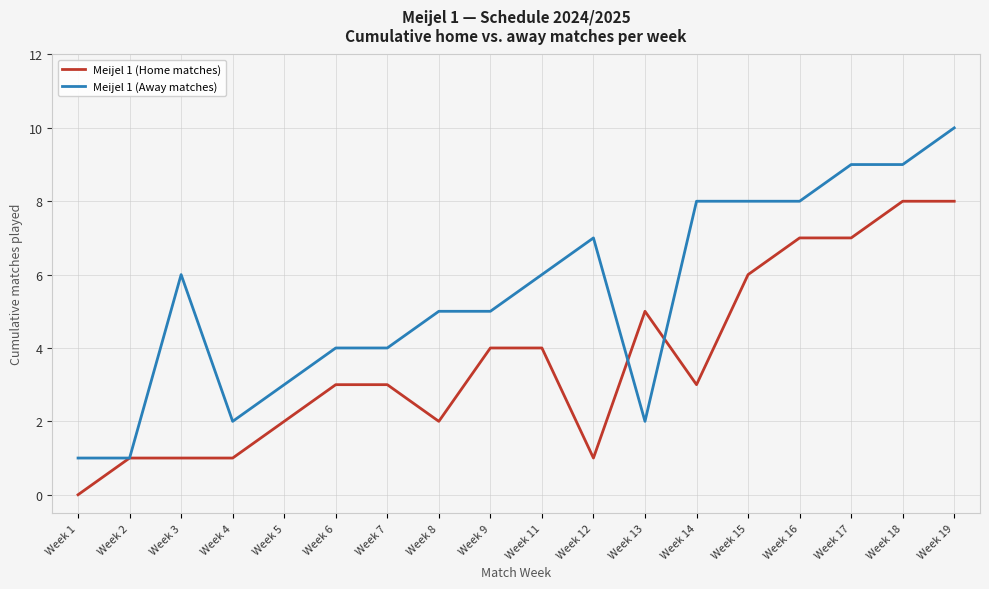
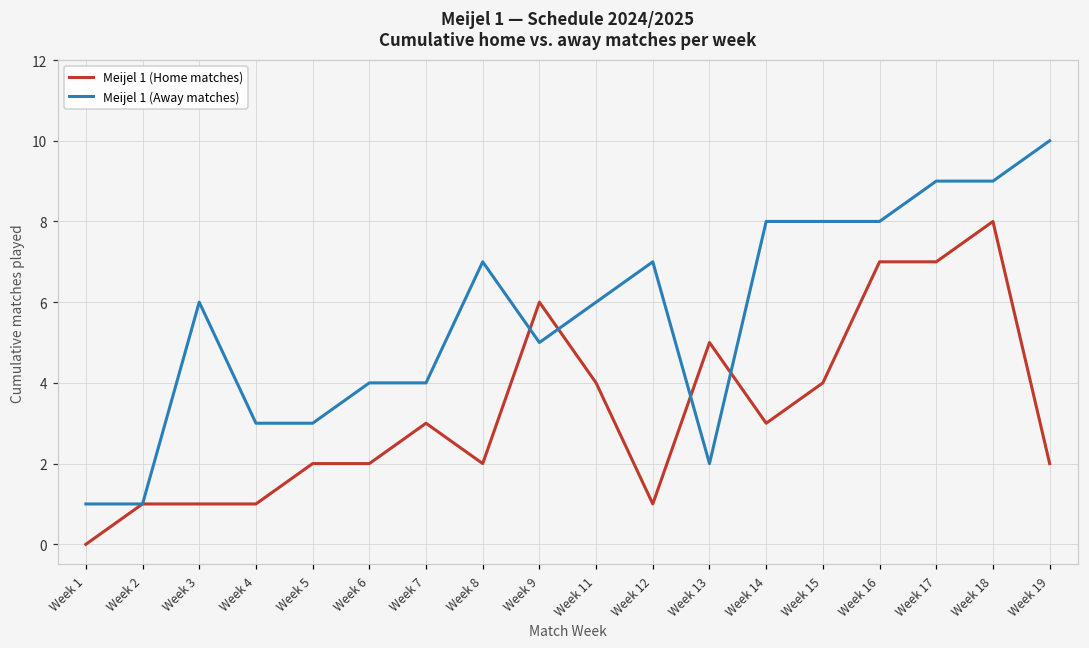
  {
    "Meijel 1 (Home matches)": {
      "Week 1": 0,
      "Week 3": 1,
      "Week 4": 1,
      "Week 5": 2,
-     "Week 6": 3,
+     "Week 6": 2,
      "Week 7": 3,
      "Week 8": 2,
-     "Week 9": 4,
+     "Week 9": 6,
      "Week 11": 4,
      "Week 12": 1,
      "Week 13": 5,
      "Week 14": 3,
-     "Week 15": 6,
+     "Week 15": 4,
      "Week 16": 7,
      "Week 17": 7,
      "Week 18": 8,
-     "Week 19": 8
+     "Week 19": 2
    },
    "Meijel 1 (Away matches)": {
      "Week 1": 1,
      "Week 3": 6,
-     "Week 4": 2,
+     "Week 4": 3,
      "Week 5": 3,
      "Week 6": 4,
      "Week 7": 4,
-     "Week 8": 5,
+     "Week 8": 7,
      "Week 9": 5,
      "Week 11": 6,
      "Week 12": 7,
      "Week 13": 2,
      "Week 14": 8,
      "Week 15": 8,
      "Week 16": 8,
      "Week 17": 9,
      "Week 18": 9,
      "Week 19": 10
    }
  }
